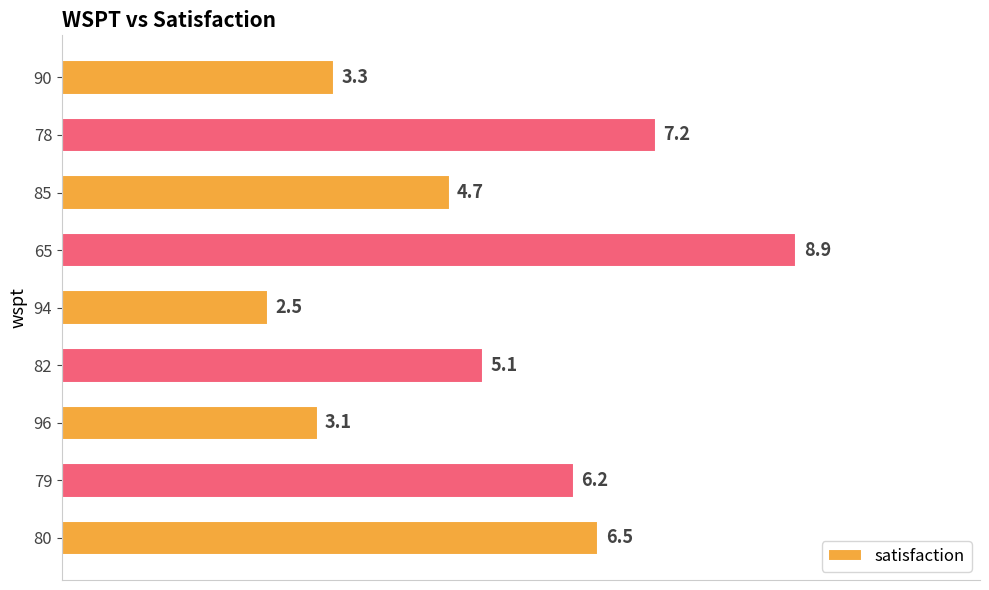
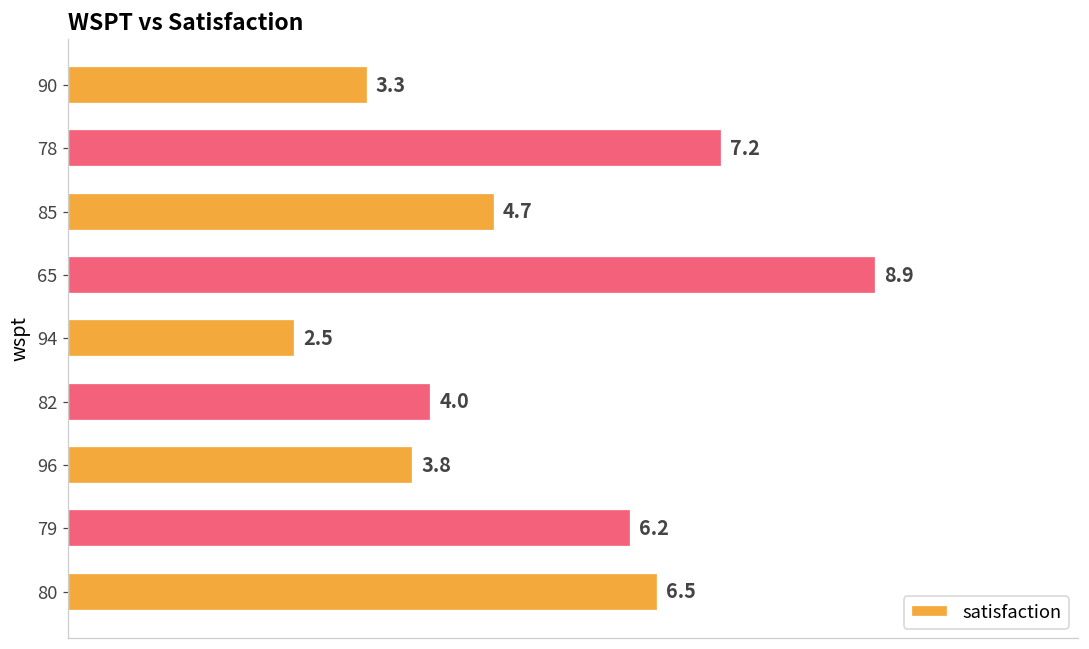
  {
    "90": 3.3,
    "78": 7.2,
    "85": 4.7,
    "65": 8.9,
    "94": 2.5,
-   "82": 5.1,
-   "96": 3.1,
+   "82": 4.0,
+   "96": 3.8,
    "79": 6.2,
    "80": 6.5
  }
